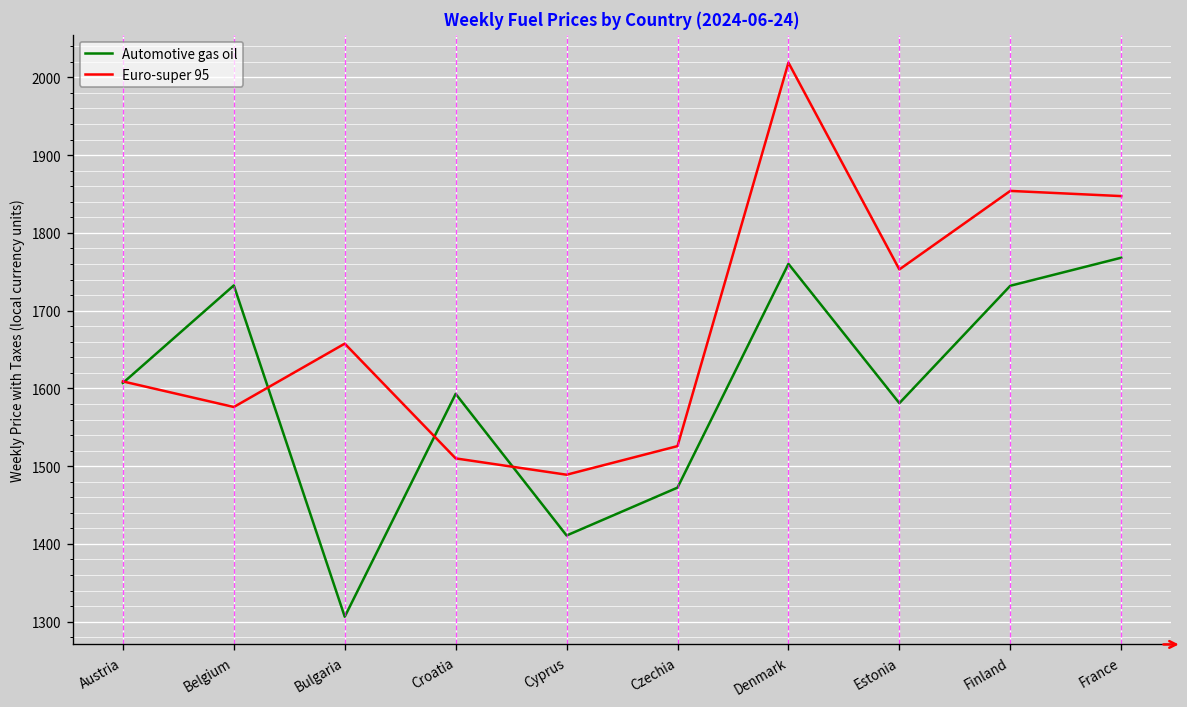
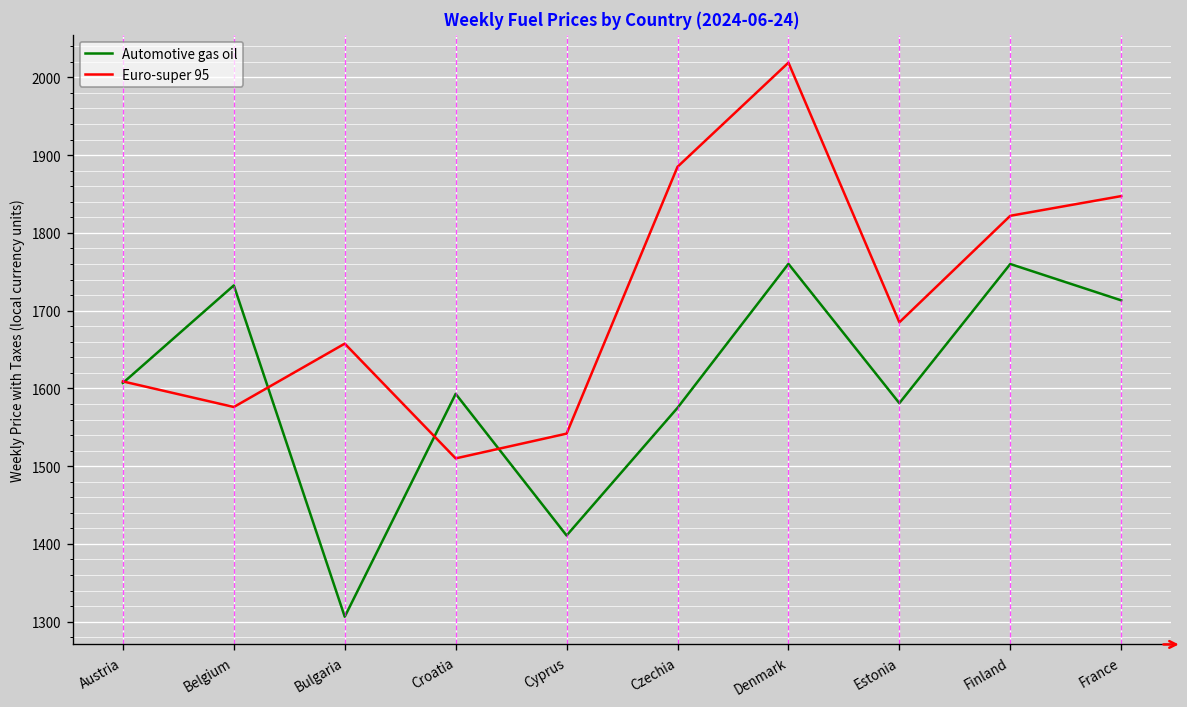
  {
    "Automotive gas oil": {
      "Belgium": 1730,
      "Bulgaria": 1310,
      "Croatia": 1590,
      "Cyprus": 1410,
-     "Czechia": 1470,
+     "Czechia": 1580,
      "Denmark": 1760,
      "Estonia": 1580,
-     "Finland": 1730,
-     "France": 1770
+     "Finland": 1760,
+     "France": 1710
    },
    "Euro-super 95": {
      "Belgium": 1580,
      "Bulgaria": 1660,
      "Croatia": 1510,
-     "Cyprus": 1490,
-     "Czechia": 1530,
+     "Cyprus": 1540,
+     "Czechia": 1880,
      "Denmark": 2020,
-     "Estonia": 1750,
-     "Finland": 1850,
+     "Estonia": 1690,
+     "Finland": 1820,
      "France": 1850
    }
  }
